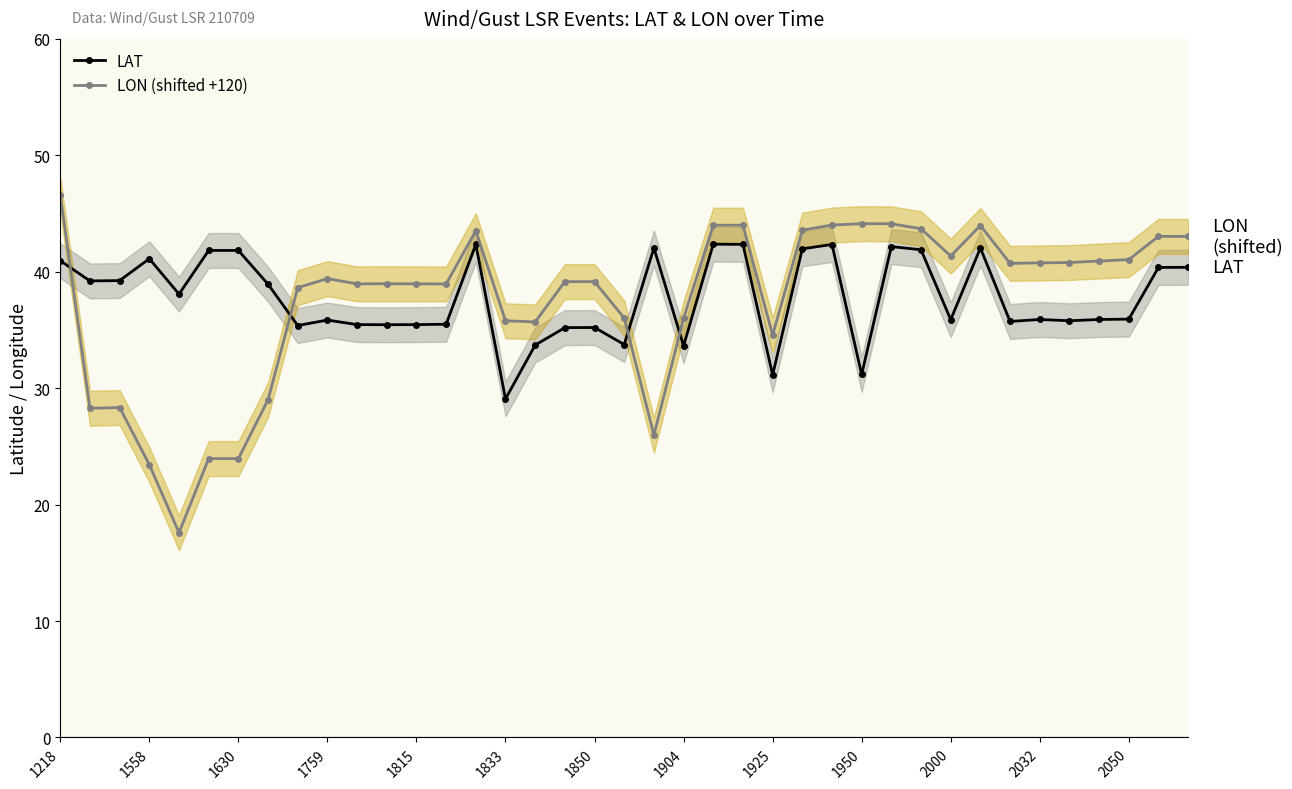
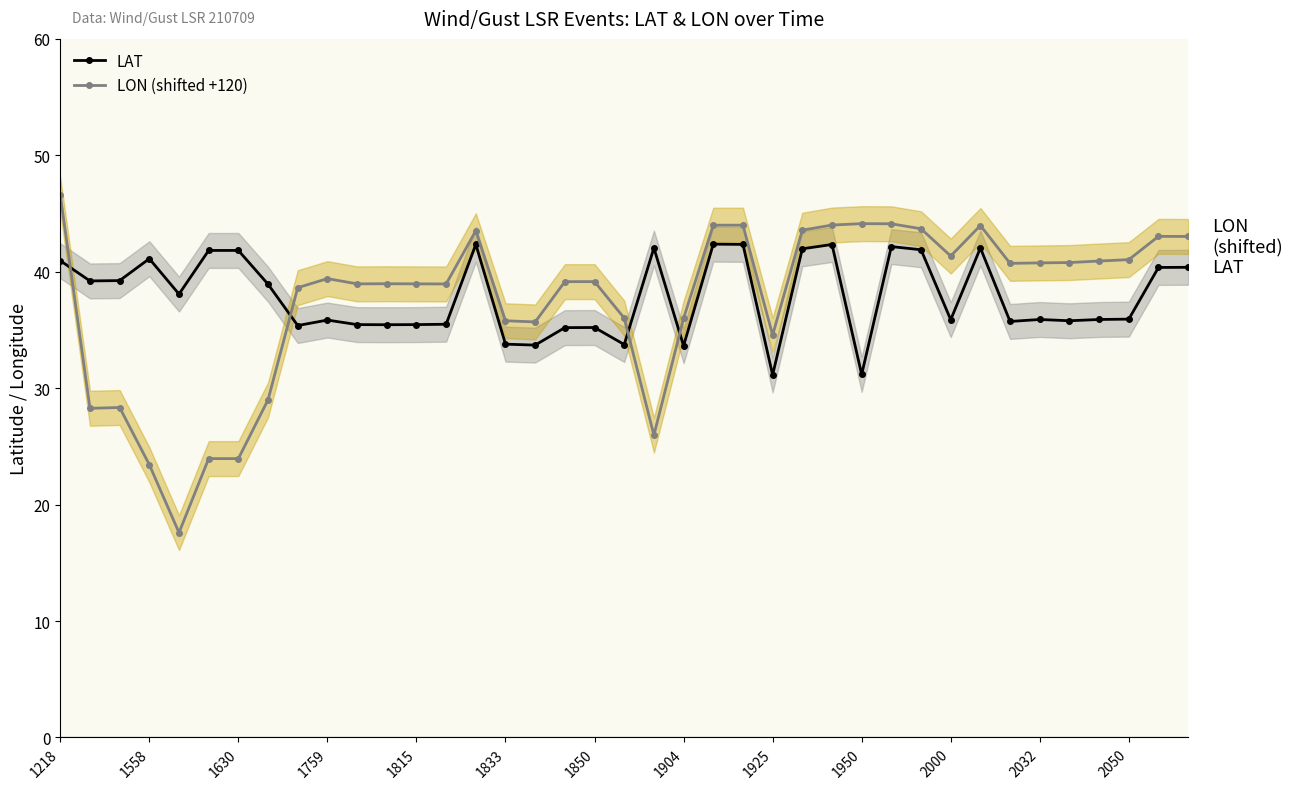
  {
    "LAT": {
      "1218": 41.0,
      "1558": 41.1,
      "1759": 35.9,
-     "1833": 29.1,
+     "1833": 33.8,
      "1850": 35.2,
      "1950": 31.2,
      "2000": 35.9,
      "2032": 35.9
    }
  }
